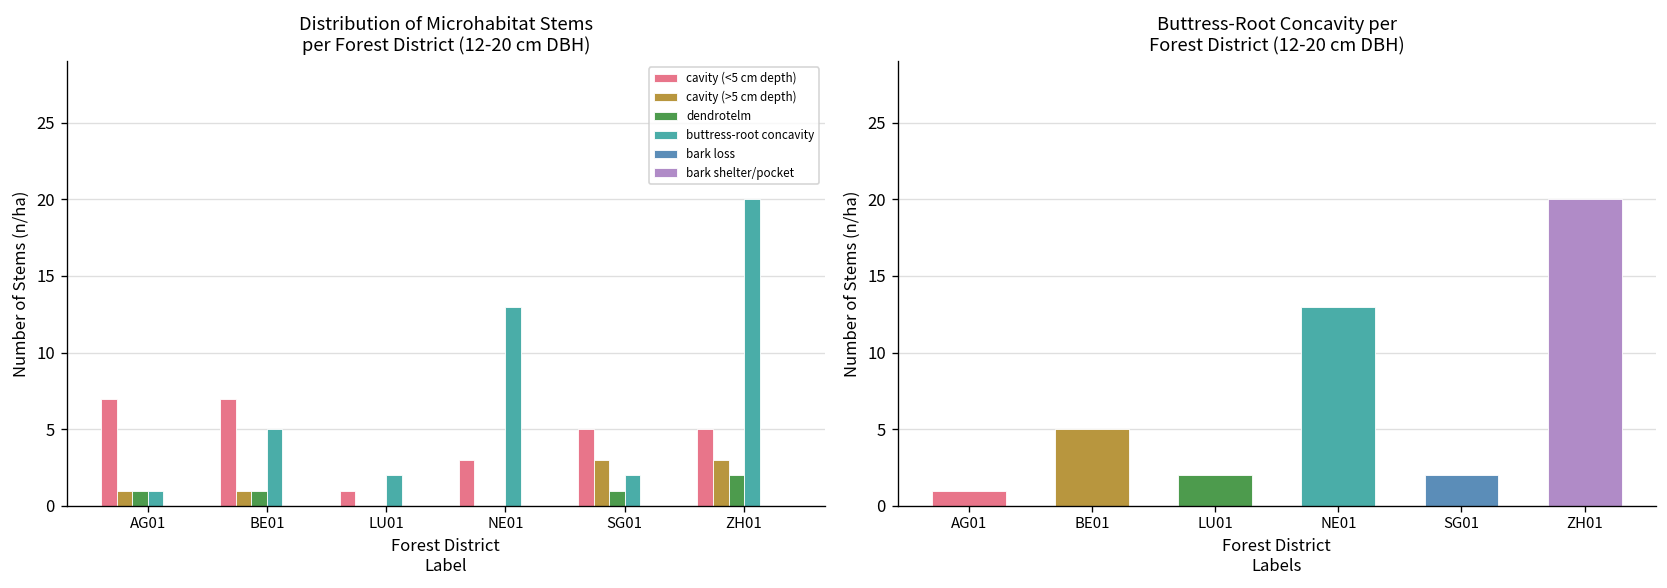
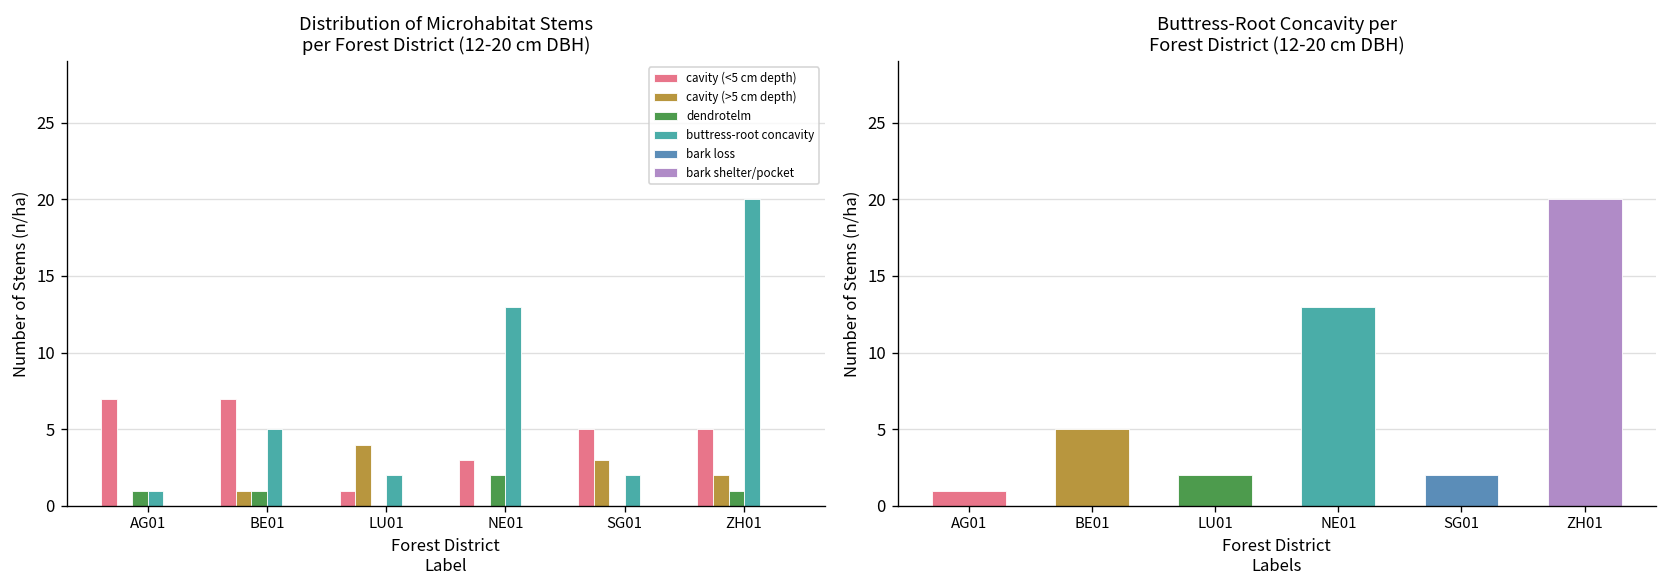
  {
    "Distribution of Microhabitat Stems per Forest District (12-20 cm DBH)": {
      "cavity (<5 cm depth)": {
        "AG01": 7,
        "BE01": 7,
        "LU01": 1,
        "NE01": 3,
        "SG01": 5,
        "ZH01": 5
      },
      "cavity (>5 cm depth)": {
-       "AG01": 1,
+       "AG01": 0,
        "BE01": 1,
-       "LU01": 0,
+       "LU01": 4,
        "NE01": 0,
        "SG01": 3,
-       "ZH01": 3
+       "ZH01": 2
      },
      "dendrotelm": {
        "AG01": 1,
        "BE01": 1,
        "LU01": 0,
-       "NE01": 0,
-       "SG01": 1,
-       "ZH01": 2
+       "NE01": 2,
+       "SG01": 0,
+       "ZH01": 1
      },
      "bark shelter/pocket": {
        "AG01": 0,
        "BE01": 0,
        "LU01": 0,
        "NE01": 0,
        "SG01": 0,
        "ZH01": 0
      }
    },
    "Buttress-Root Concavity per Forest District (12-20 cm DBH)": {
      "AG01": 1.0,
      "BE01": 5.0,
      "LU01": 2.0,
      "NE01": 13.0,
      "SG01": 2.0,
      "ZH01": 20.0
    }
  }
